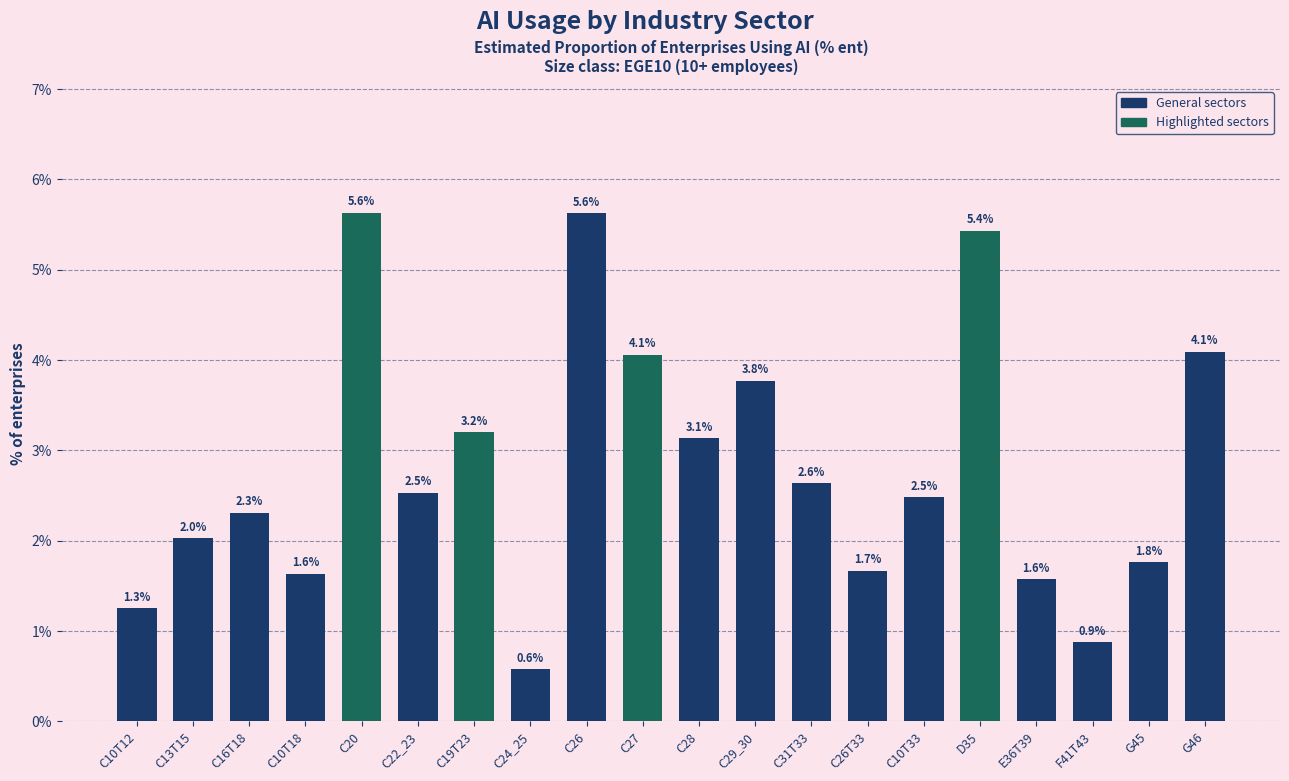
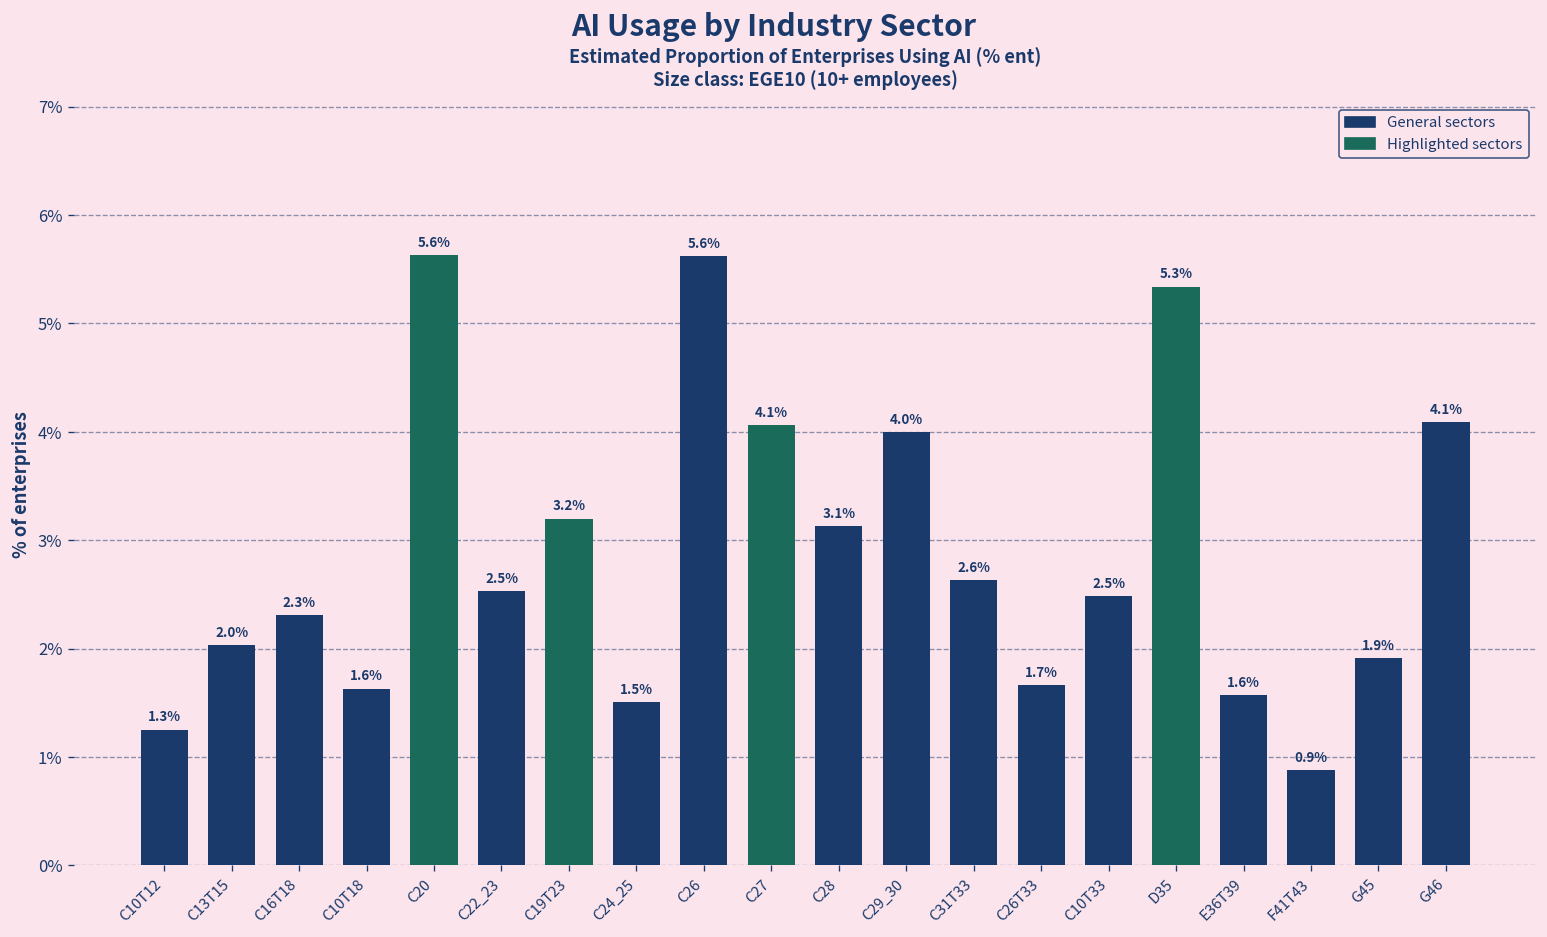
  {
    "C10T12": "1.3%",
    "C13T15": "2.0%",
    "C16T18": "2.3%",
    "C10T18": "1.6%",
    "C20": "5.6%",
    "C22_23": "2.5%",
    "C19T23": "3.2%",
-   "C24_25": "0.6%",
+   "C24_25": "1.5%",
    "C26": "5.6%",
    "C27": "4.1%",
    "C28": "3.1%",
-   "C29_30": "3.8%",
+   "C29_30": "4.0%",
    "C31T33": "2.6%",
    "C26T33": "1.7%",
    "C10T33": "2.5%",
-   "D35": "5.4%",
+   "D35": "5.3%",
    "E36T39": "1.6%",
    "F41T43": "0.9%",
-   "G45": "1.8%",
+   "G45": "1.9%",
    "G46": "4.1%"
  }
